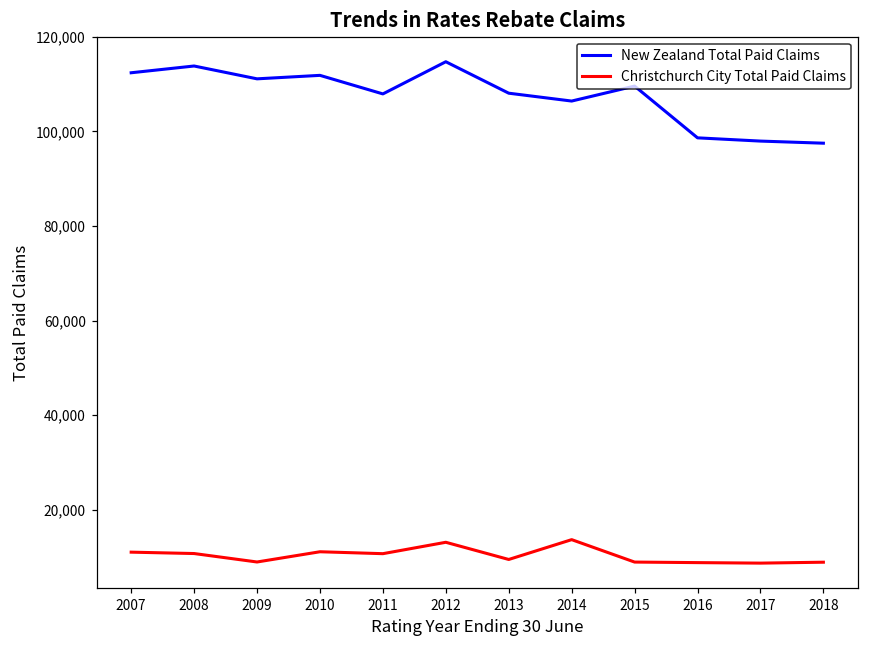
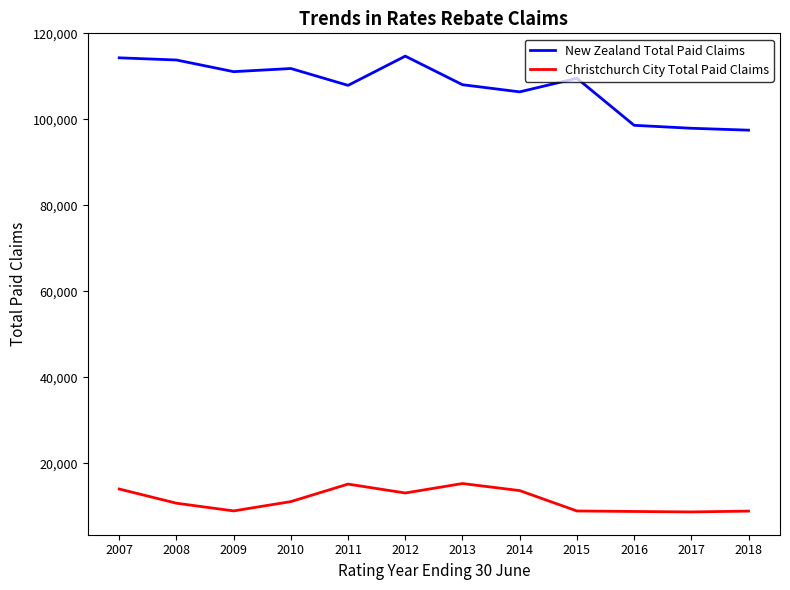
  {
    "New Zealand Total Paid Claims": {
-     "2007": "112,000",
+     "2007": "114,000",
      "2008": "114,000",
      "2009": "111,000",
      "2010": "112,000",
      "2011": "108,000",
      "2012": "115,000",
      "2013": "108,000",
      "2014": "106,000",
      "2016": "99,000",
      "2017": "98,000",
      "2018": "98,000"
    },
    "Christchurch City Total Paid Claims": {
-     "2007": "11,000",
+     "2007": "14,000",
      "2008": "11,000",
      "2009": "9,000",
      "2010": "11,000",
-     "2011": "11,000",
+     "2011": "15,000",
      "2012": "13,000",
-     "2013": "9,000",
+     "2013": "15,000",
      "2014": "14,000",
      "2015": "9,000",
      "2016": "9,000",
      "2017": "9,000",
      "2018": "9,000"
    }
  }
